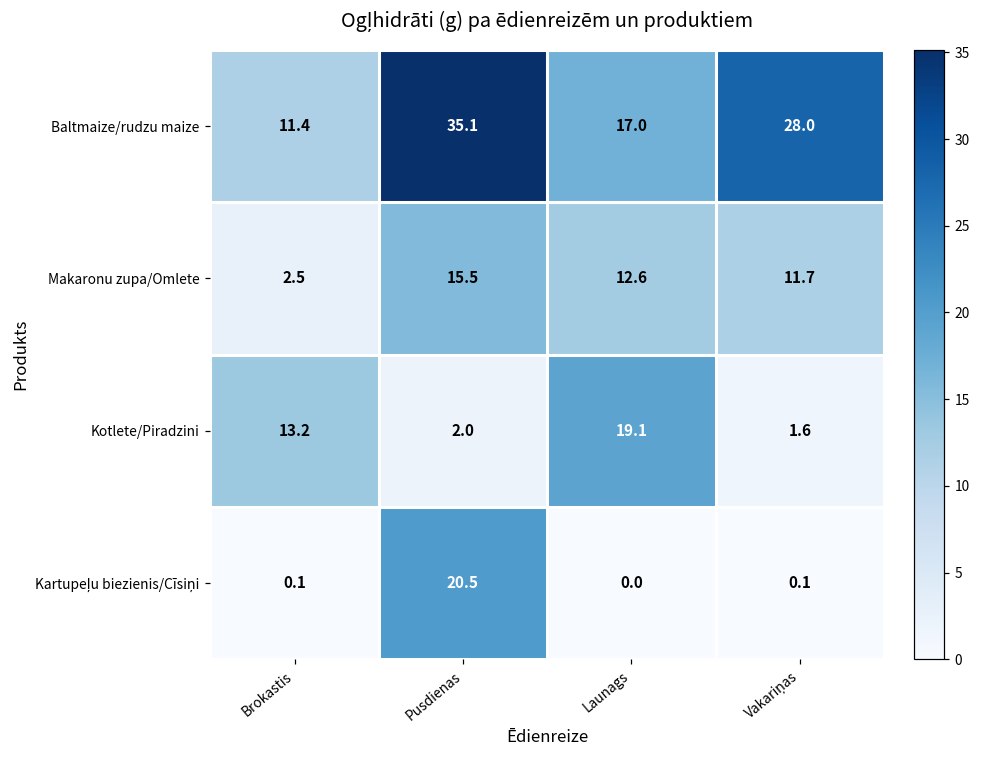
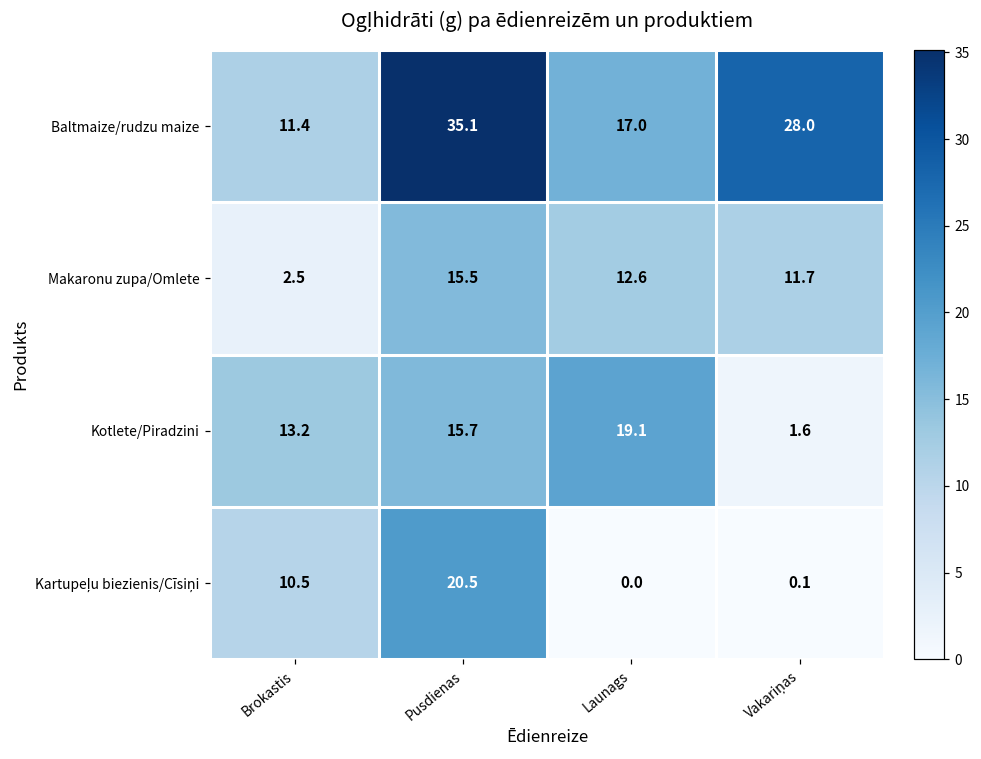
  {
    "Baltmaize/rudzu maize": {
      "Brokastis": 11.4,
      "Pusdienas": 35.1,
      "Launags": 17.0,
      "Vakariņas": 28.0
    },
    "Makaronu zupa/Omlete": {
      "Brokastis": 2.5,
      "Pusdienas": 15.5,
      "Launags": 12.6,
      "Vakariņas": 11.7
    },
    "Kotlete/Piradzini": {
      "Brokastis": 13.2,
-     "Pusdienas": 2.0,
+     "Pusdienas": 15.7,
      "Launags": 19.1,
      "Vakariņas": 1.6
    },
    "Kartupeļu biezienis/Cīsiņi": {
-     "Brokastis": 0.1,
+     "Brokastis": 10.5,
      "Pusdienas": 20.5,
      "Launags": 0.0,
      "Vakariņas": 0.1
    }
  }
